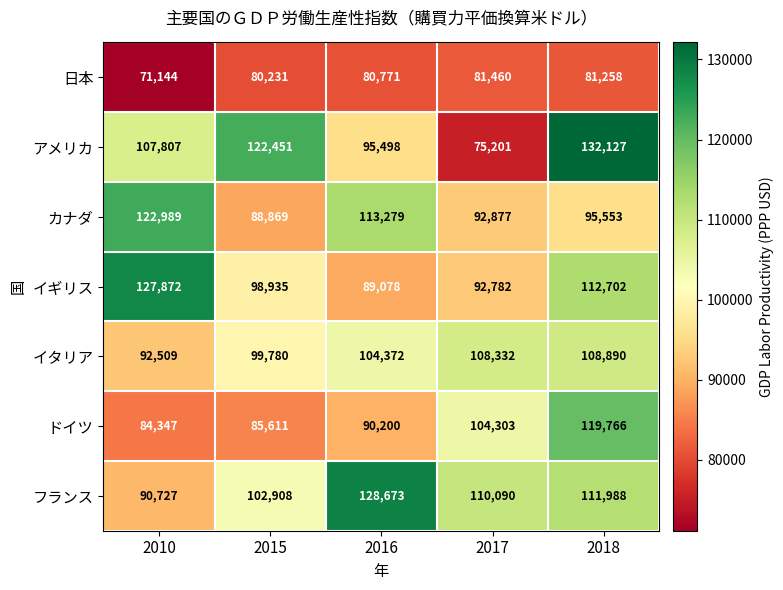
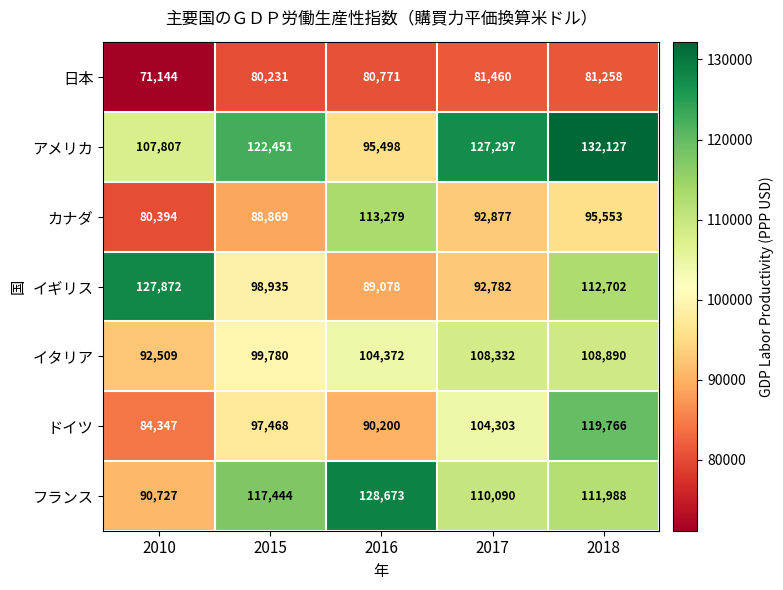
  {
    "日本": {
      "2010": "71,144",
      "2015": "80,231",
      "2016": "80,771",
      "2017": "81,460",
      "2018": "81,258"
    },
    "アメリカ": {
      "2010": "107,807",
      "2015": "122,451",
      "2016": "95,498",
-     "2017": "75,201",
+     "2017": "127,297",
      "2018": "132,127"
    },
    "カナダ": {
-     "2010": "122,989",
+     "2010": "80,394",
      "2015": "88,869",
      "2016": "113,279",
      "2017": "92,877",
      "2018": "95,553"
    },
    "イギリス": {
      "2010": "127,872",
      "2015": "98,935",
      "2016": "89,078",
      "2017": "92,782",
      "2018": "112,702"
    },
    "イタリア": {
      "2010": "92,509",
      "2015": "99,780",
      "2016": "104,372",
      "2017": "108,332",
      "2018": "108,890"
    },
    "ドイツ": {
      "2010": "84,347",
-     "2015": "85,611",
+     "2015": "97,468",
      "2016": "90,200",
      "2017": "104,303",
      "2018": "119,766"
    },
    "フランス": {
      "2010": "90,727",
-     "2015": "102,908",
+     "2015": "117,444",
      "2016": "128,673",
      "2017": "110,090",
      "2018": "111,988"
    }
  }
